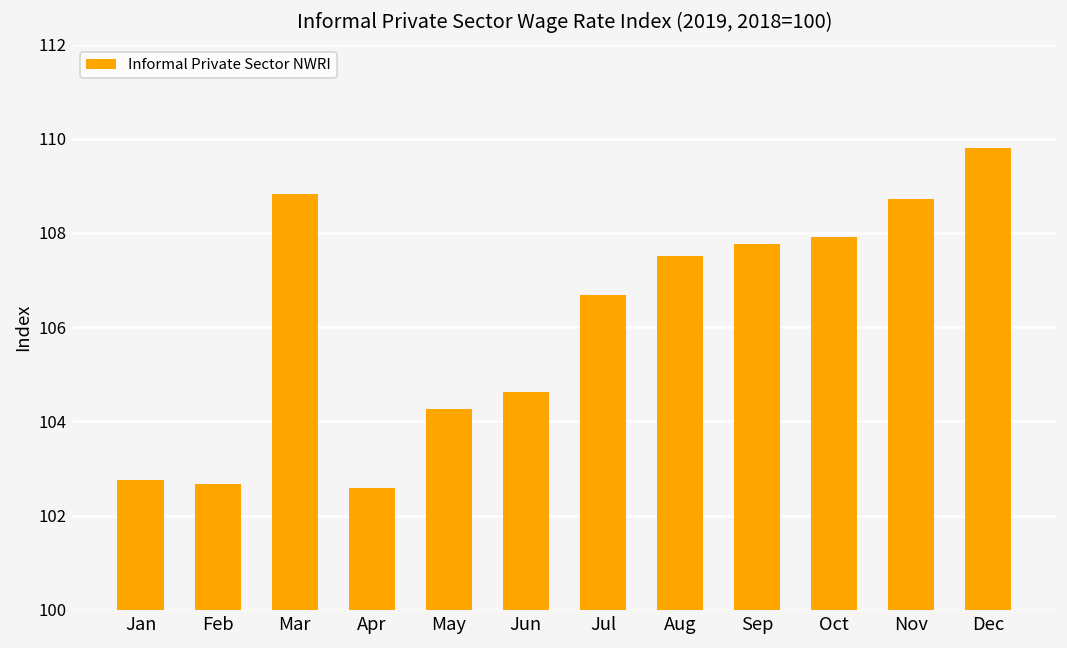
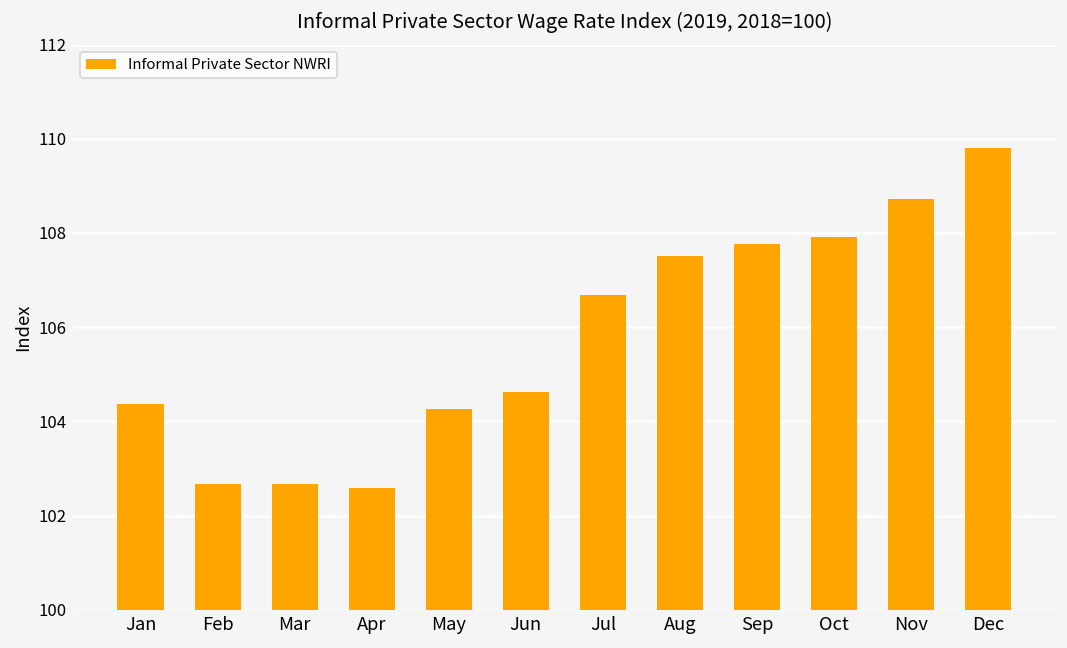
  {
-   "Jan": 102.8,
+   "Jan": 104.4,
    "Feb": 102.7,
-   "Mar": 108.8,
+   "Mar": 102.7,
    "Apr": 102.6,
    "May": 104.3,
    "Jun": 104.6,
    "Jul": 106.7,
    "Aug": 107.5,
    "Sep": 107.8,
    "Oct": 107.9,
    "Nov": 108.7,
    "Dec": 109.8
  }
